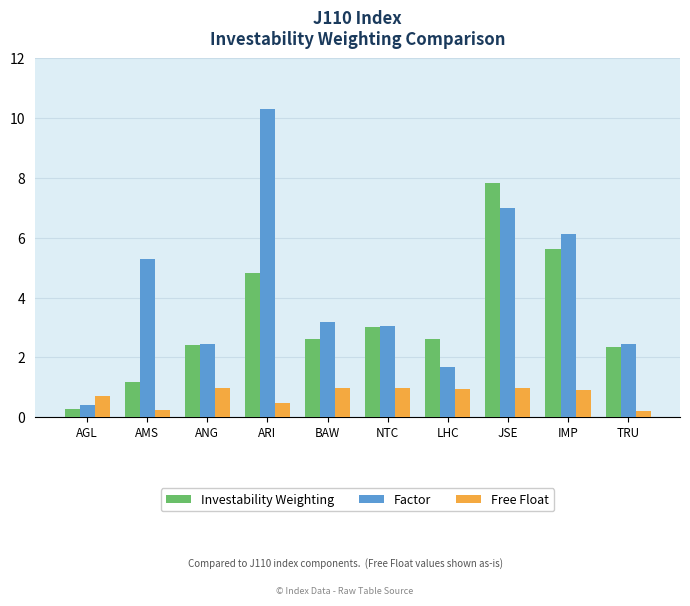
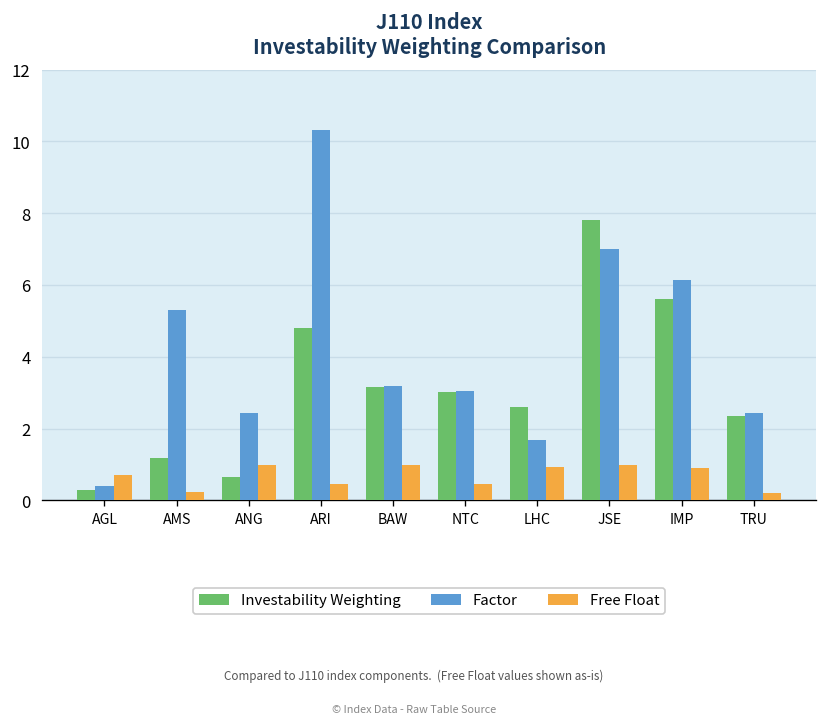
  {
    "Investability Weighting": {
      "AGL": 0.3,
      "AMS": 1.2,
-     "ANG": 2.4,
+     "ANG": 0.6,
      "ARI": 4.8,
-     "BAW": 2.6,
+     "BAW": 3.2,
      "NTC": 3.0,
      "LHC": 2.6,
      "JSE": 7.8,
      "IMP": 5.6,
      "TRU": 2.4
    },
    "Factor": {
      "AGL": 0.4,
      "AMS": 5.3,
      "ANG": 2.4,
      "ARI": 10.3,
      "BAW": 3.2,
      "NTC": 3.0,
      "LHC": 1.7,
      "JSE": 7.0,
      "IMP": 6.1,
      "TRU": 2.4
    },
    "Free Float": {
      "AGL": 0.7,
      "AMS": 0.2,
      "ANG": 1.0,
      "ARI": 0.5,
      "BAW": 1.0,
-     "NTC": 1.0,
+     "NTC": 0.5,
      "LHC": 0.9,
      "JSE": 1.0,
      "IMP": 0.9,
      "TRU": 0.2
    }
  }
